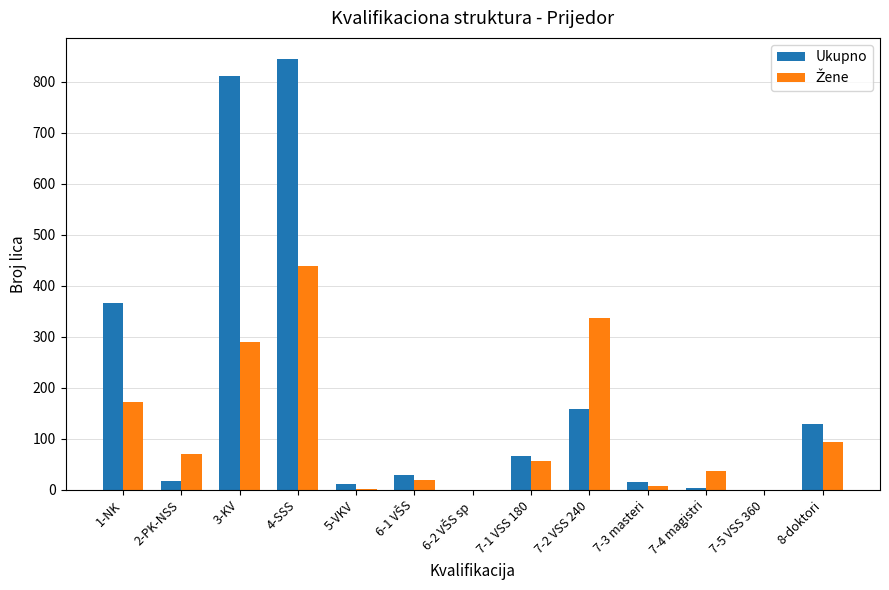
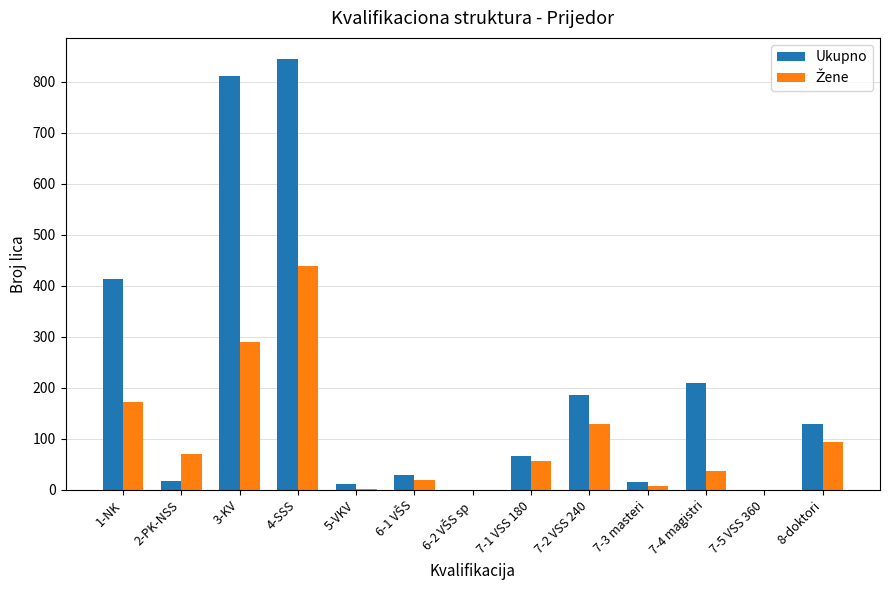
  {
    "Ukupno": {
-     "1-NK": 370,
+     "1-NK": 410,
      "2-PK-NSS": 20,
      "3-KV": 810,
      "4-SSS": 840,
      "5-VKV": 10,
      "6-1 VŠS": 30,
      "6-2 VŠS sp": 0,
      "7-1 VSS 180": 70,
-     "7-2 VSS 240": 160,
+     "7-2 VSS 240": 190,
      "7-3 masteri": 20,
-     "7-4 magistri": 0,
+     "7-4 magistri": 210,
      "7-5 VSS 360": 0,
      "8-doktori": 130
    },
    "Žene": {
      "1-NK": 170,
      "2-PK-NSS": 70,
      "3-KV": 290,
      "4-SSS": 440,
      "6-1 VŠS": 20,
      "6-2 VŠS sp": 0,
      "7-1 VSS 180": 60,
-     "7-2 VSS 240": 340,
+     "7-2 VSS 240": 130,
      "7-3 masteri": 10,
      "7-4 magistri": 40,
      "7-5 VSS 360": 0,
      "8-doktori": 90
    }
  }
